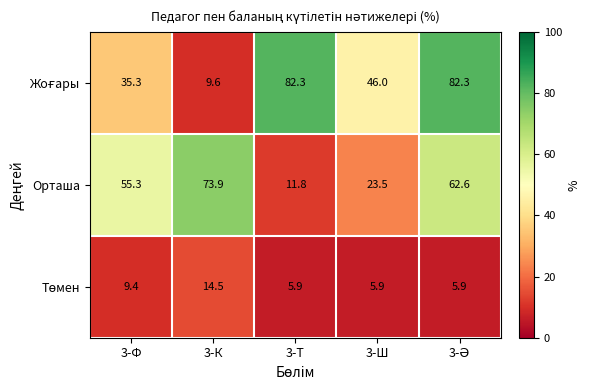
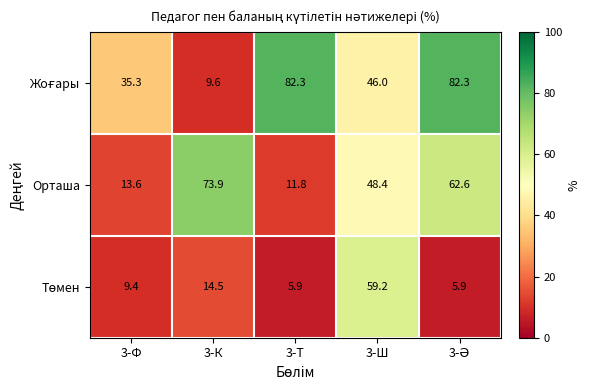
  {
    "Жоғары": {
      "3-Ф": 35.3,
      "3-К": 9.6,
      "3-Т": 82.3,
      "3-Ш": 46.0,
      "3-Ә": 82.3
    },
    "Орташа": {
-     "3-Ф": 55.3,
+     "3-Ф": 13.6,
      "3-К": 73.9,
      "3-Т": 11.8,
-     "3-Ш": 23.5,
+     "3-Ш": 48.4,
      "3-Ә": 62.6
    },
    "Төмен": {
      "3-Ф": 9.4,
      "3-К": 14.5,
      "3-Т": 5.9,
-     "3-Ш": 5.9,
+     "3-Ш": 59.2,
      "3-Ә": 5.9
    }
  }
